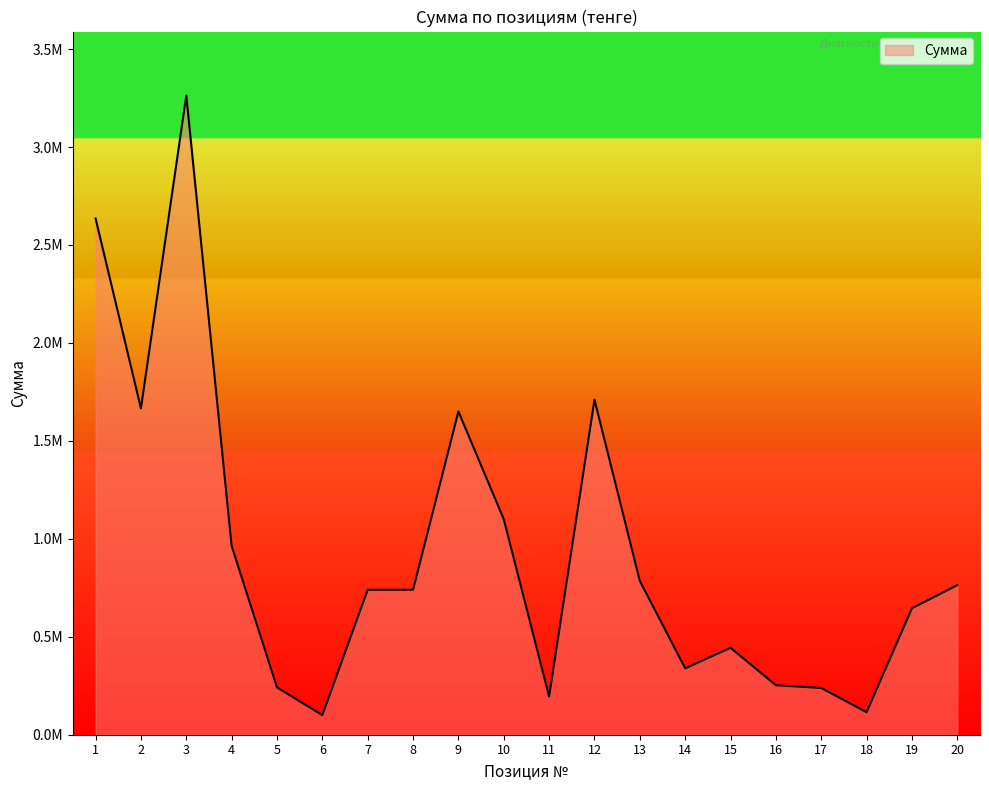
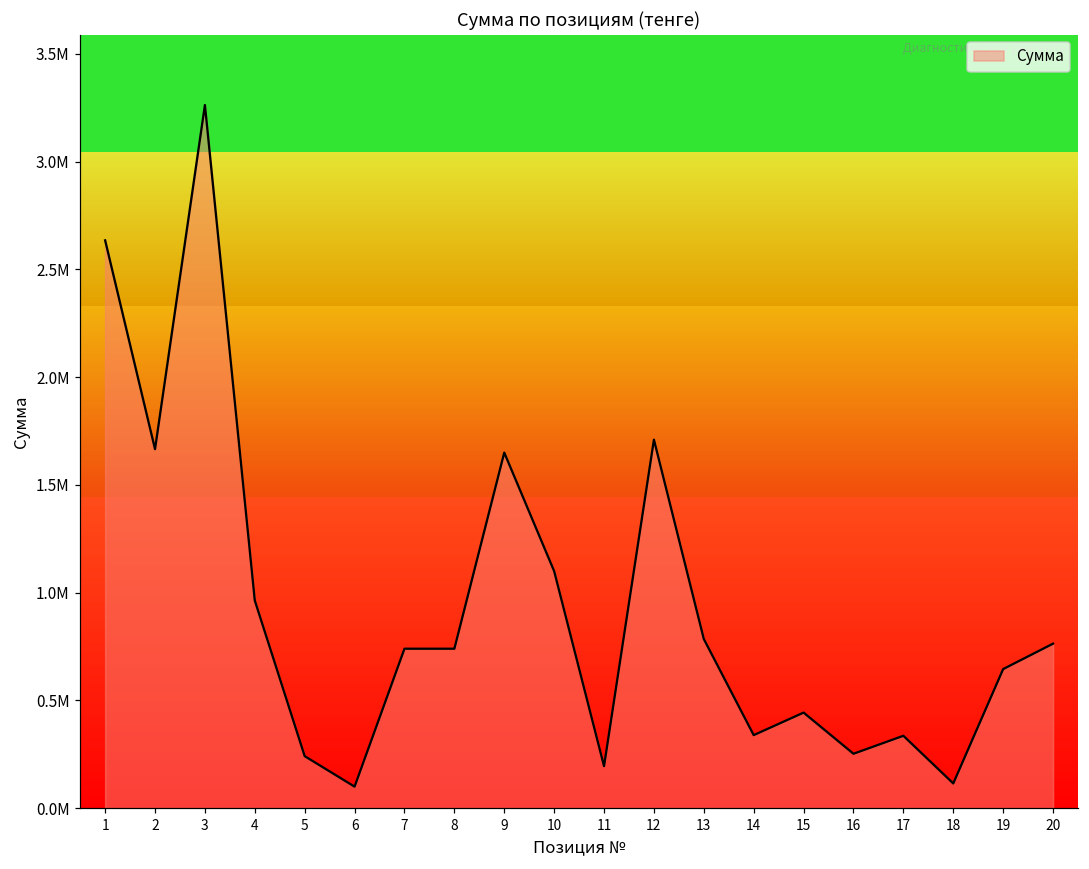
  {
    "1": 2640000,
    "2": 1670000,
    "3": 3260000,
    "4": 960000,
    "5": 240000,
    "6": 100000,
    "7": 740000,
    "8": 740000,
    "9": 1650000,
    "10": 1100000,
    "11": 200000,
    "12": 1710000,
    "13": 790000,
    "14": 340000,
    "15": 440000,
    "16": 250000,
-   "17": 240000,
+   "17": 340000,
    "18": 110000,
    "19": 650000,
    "20": 760000
  }
